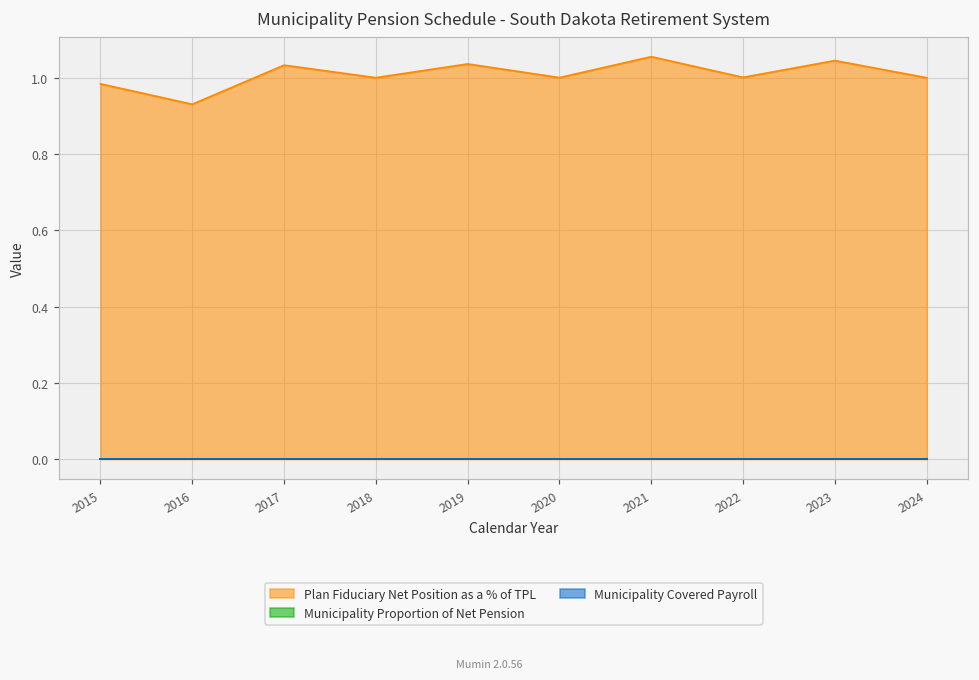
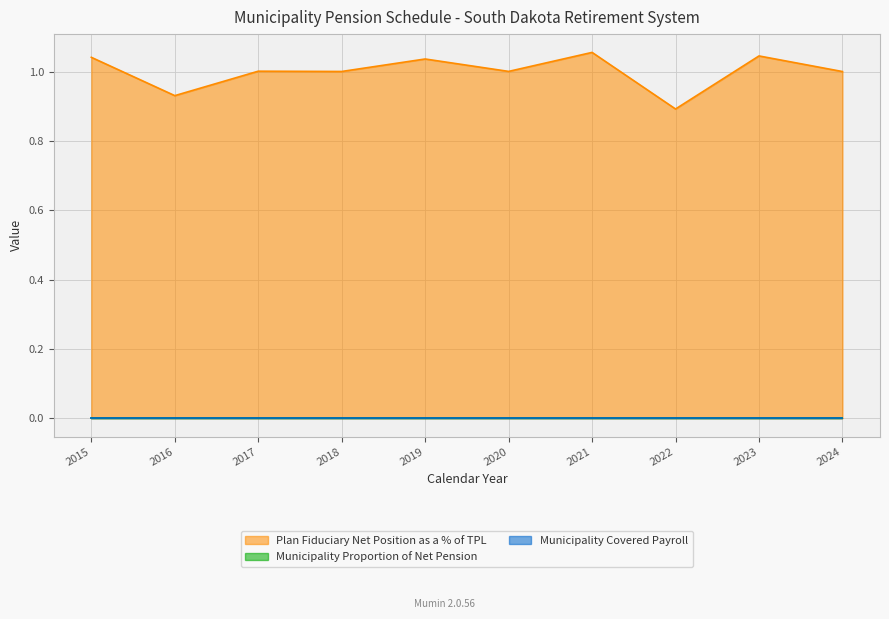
  {
    "Plan Fiduciary Net Position as a % of TPL": {
-     "2015": 0.98,
+     "2015": 1.04,
      "2016": 0.93,
-     "2017": 1.03,
+     "2017": 1.00,
      "2018": 1.00,
      "2019": 1.04,
      "2020": 1.00,
      "2021": 1.06,
-     "2022": 1.00,
+     "2022": 0.89,
      "2023": 1.05,
      "2024": 1.00
    },
    "Municipality Covered Payroll": {
      "2015": 0.00,
      "2016": 0.00,
      "2017": 0.00,
      "2018": 0.00,
      "2019": 0.00,
      "2020": 0.00,
      "2021": 0.00,
      "2022": 0.00,
      "2023": 0.00,
      "2024": 0.00
    }
  }
